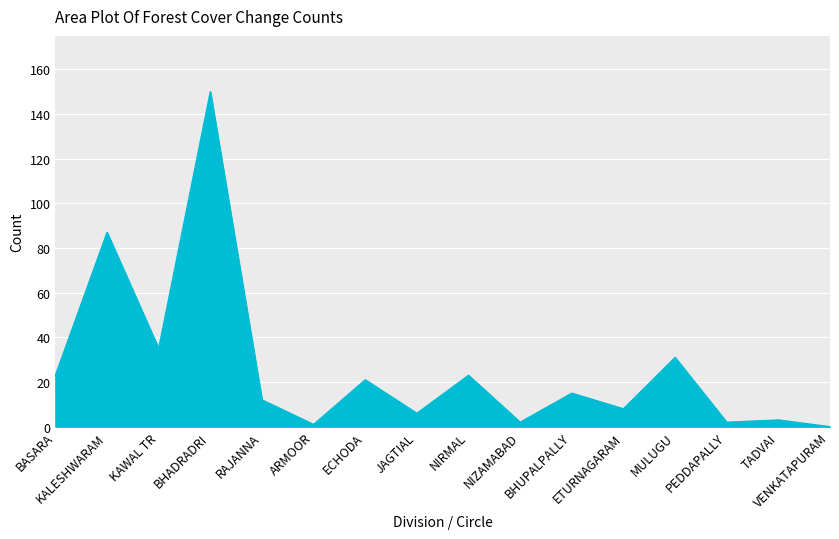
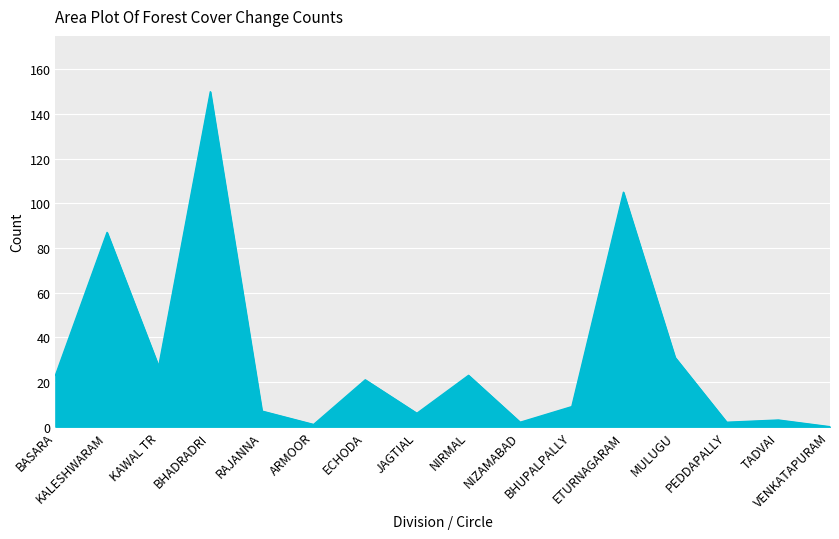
  {
    "BASARA": 23,
    "KALESHWARAM": 87,
-   "KAWAL TR": 35,
+   "KAWAL TR": 27,
    "BHADRADRI": 150,
-   "RAJANNA": 12,
+   "RAJANNA": 7,
    "ARMOOR": 1,
    "ECHODA": 21,
    "JAGTIAL": 6,
    "NIRMAL": 23,
    "NIZAMABAD": 2,
-   "BHUPALPALLY": 15,
-   "ETURNAGARAM": 8,
+   "BHUPALPALLY": 9,
+   "ETURNAGARAM": 105,
    "MULUGU": 31,
    "PEDDAPALLY": 2,
    "TADVAI": 3,
    "VENKATAPURAM": 0
  }
